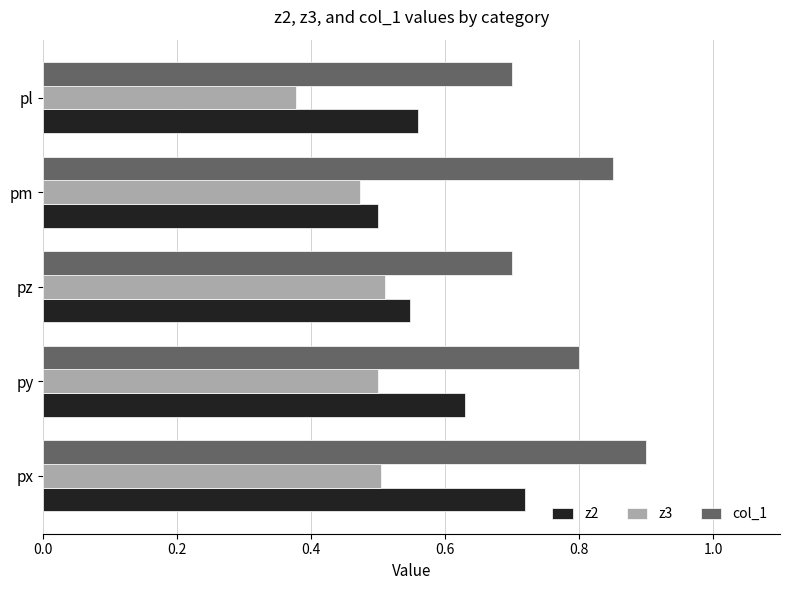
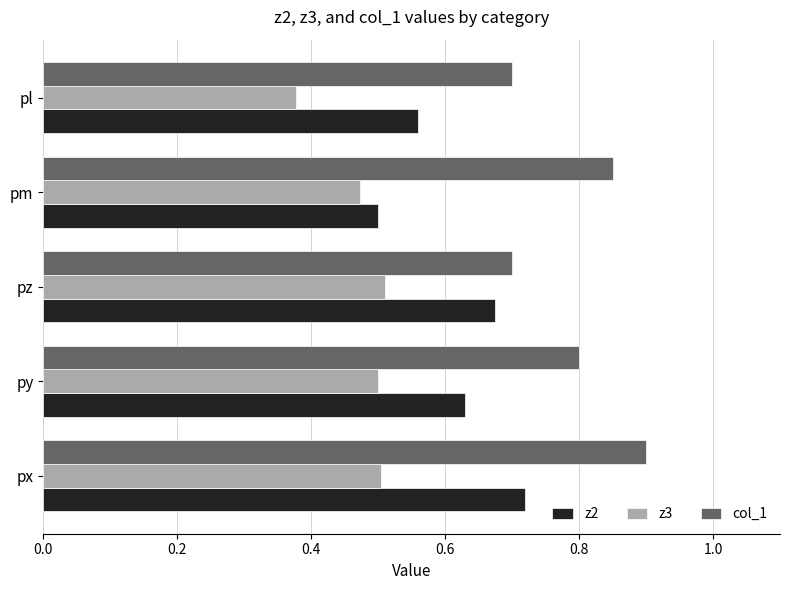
  {
    "z2": {
      "pl": 0.56,
      "pm": 0.50,
-     "pz": 0.55,
+     "pz": 0.68,
      "py": 0.63,
      "px": 0.72
    },
    "z3": {
      "pl": 0.38,
      "pm": 0.47,
      "pz": 0.51,
      "py": 0.50,
      "px": 0.50
    },
    "col_1": {
      "pl": 0.70,
      "pm": 0.85,
      "pz": 0.70,
      "py": 0.80,
      "px": 0.90
    }
  }
